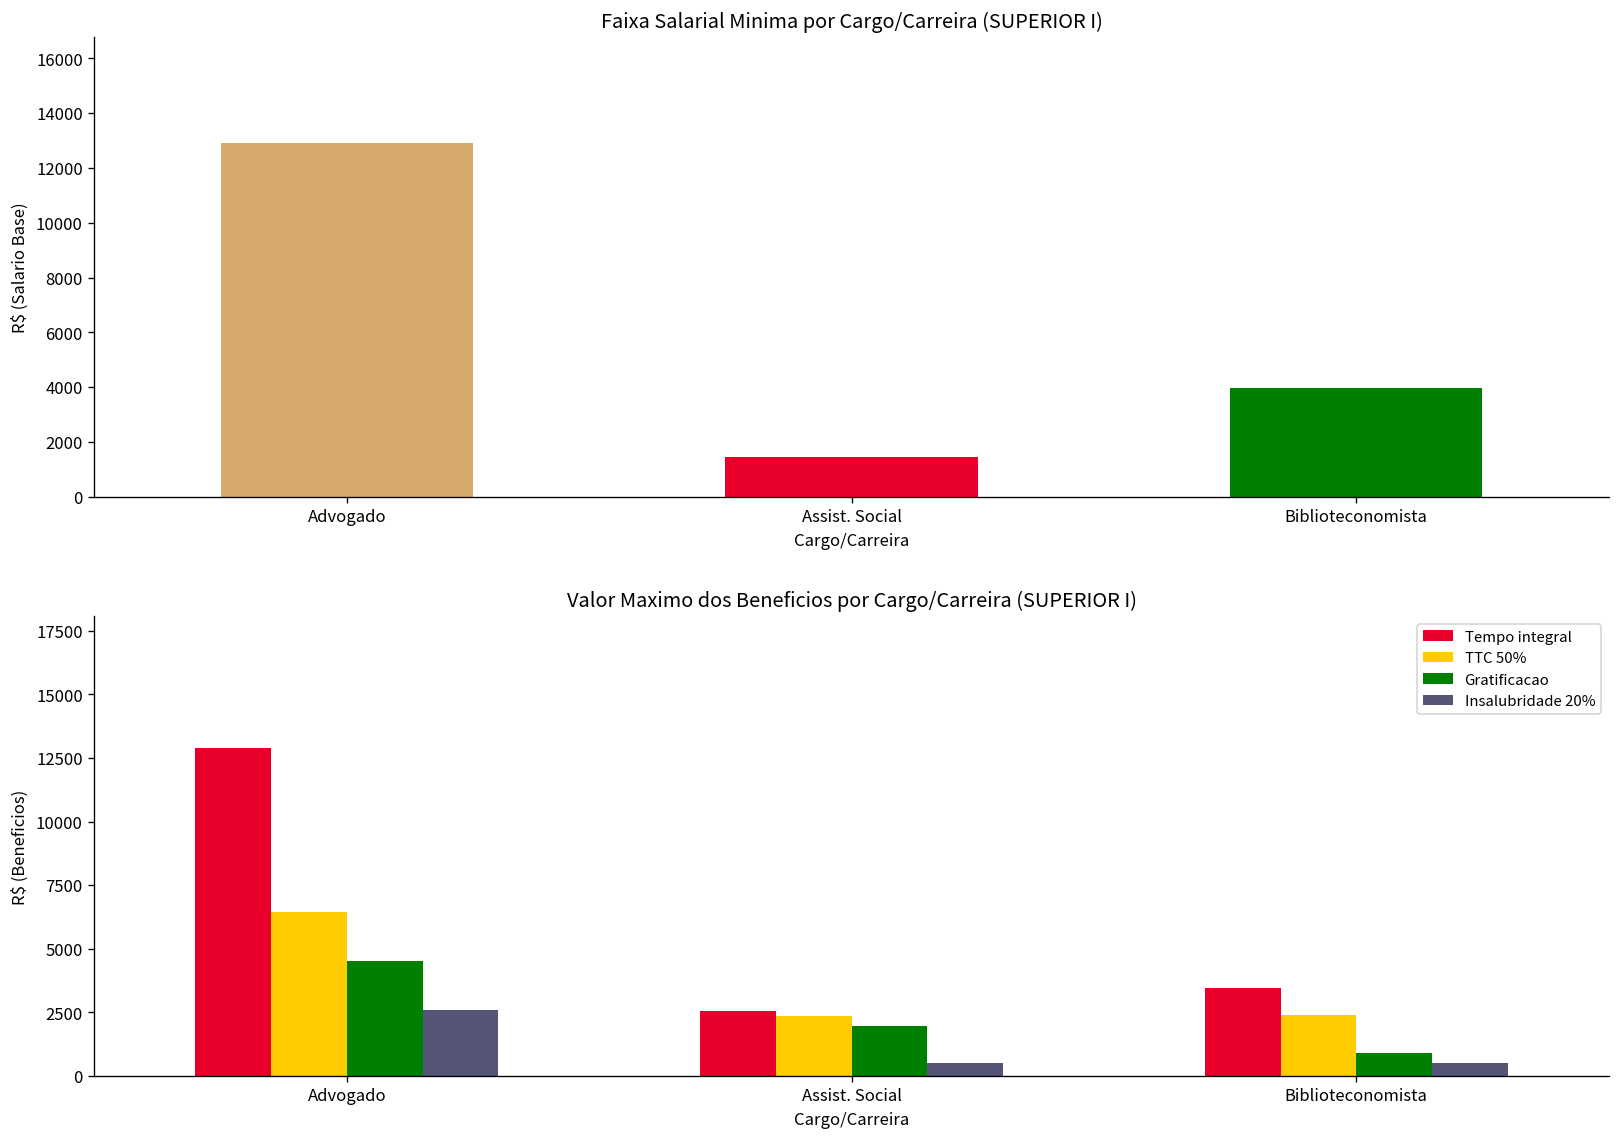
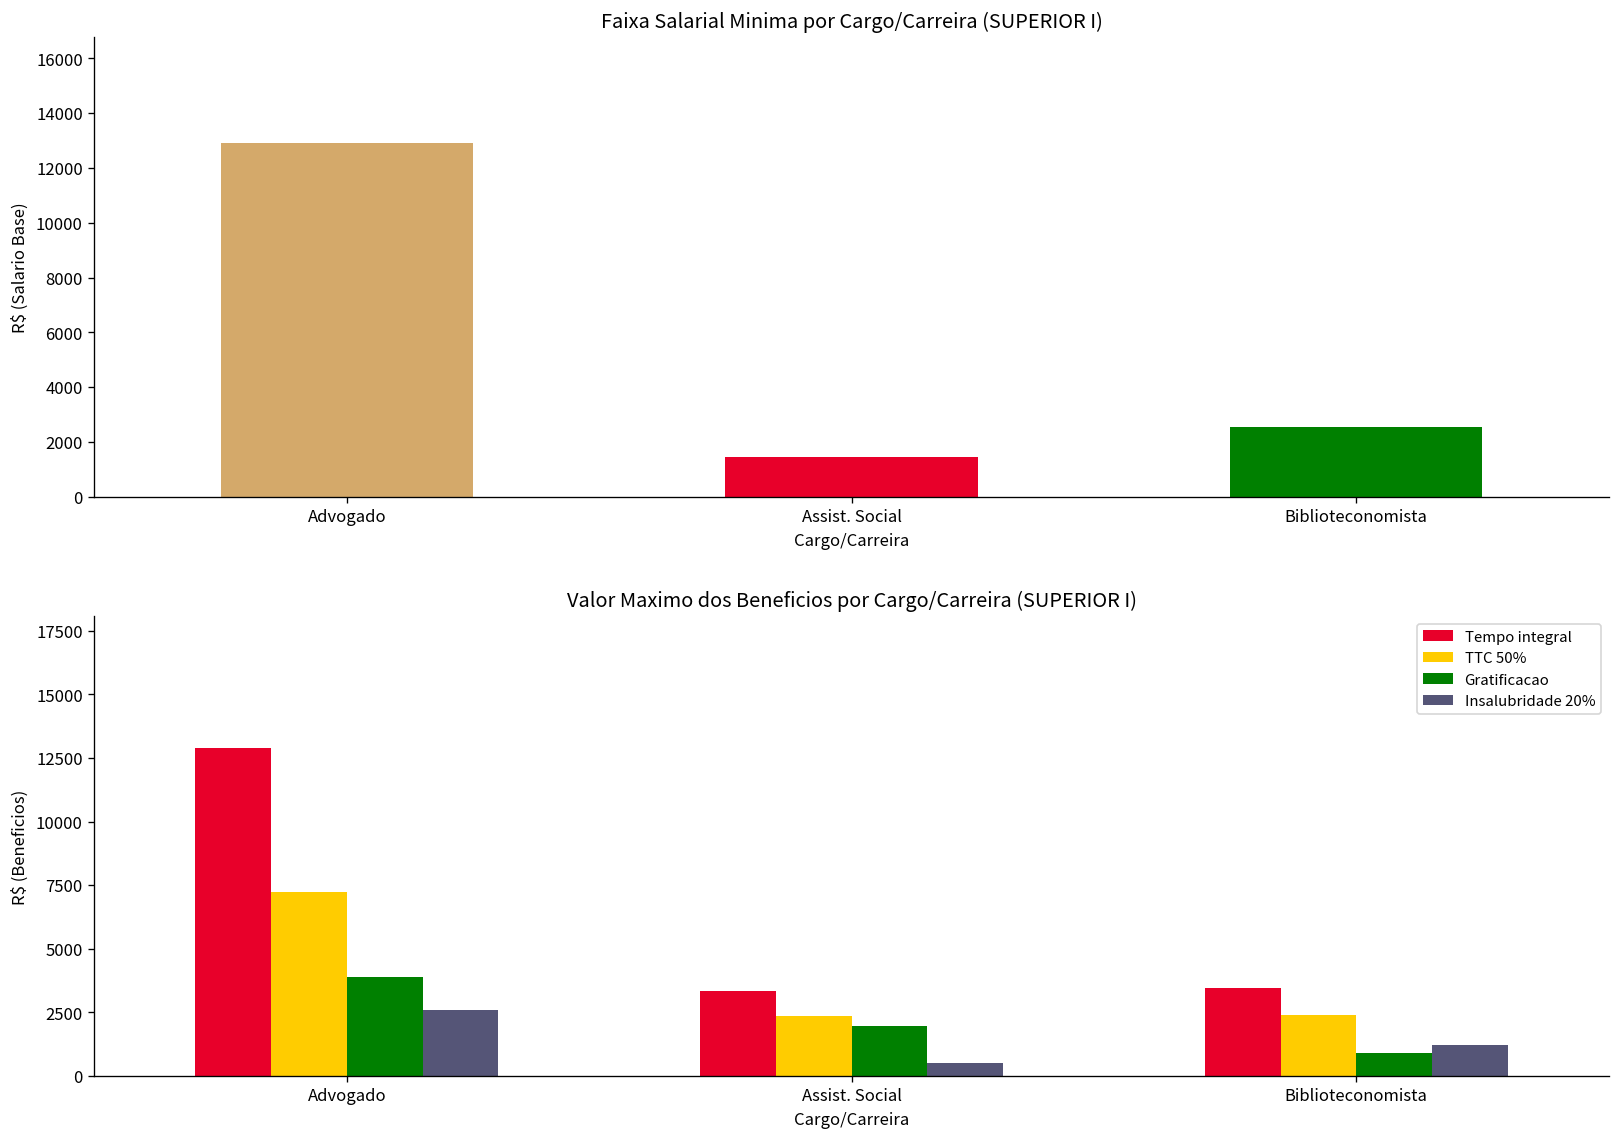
  {
    "Faixa Salarial Minima por Cargo/Carreira (SUPERIOR I)": {
      "Advogado": 12900,
      "Assist. Social": 1500,
-     "Biblioteconomista": 4000
+     "Biblioteconomista": 2500
    },
    "Valor Maximo dos Beneficios por Cargo/Carreira (SUPERIOR I)": {
      "Tempo integral": {
        "Advogado": 12900,
-       "Assist. Social": 2500,
+       "Assist. Social": 3300,
        "Biblioteconomista": 3500
      },
      "TTC 50%": {
-       "Advogado": 6500,
+       "Advogado": 7200,
        "Assist. Social": 2400,
        "Biblioteconomista": 2400
      },
      "Gratificacao": {
-       "Advogado": 4500,
+       "Advogado": 3900,
        "Assist. Social": 2000,
        "Biblioteconomista": 900
      },
      "Insalubridade 20%": {
        "Advogado": 2600,
        "Assist. Social": 500,
-       "Biblioteconomista": 500
+       "Biblioteconomista": 1200
      }
    }
  }
